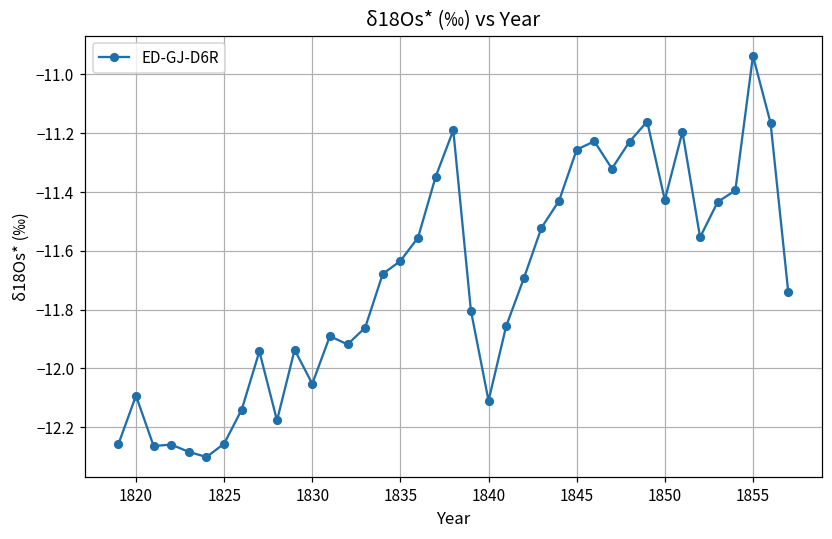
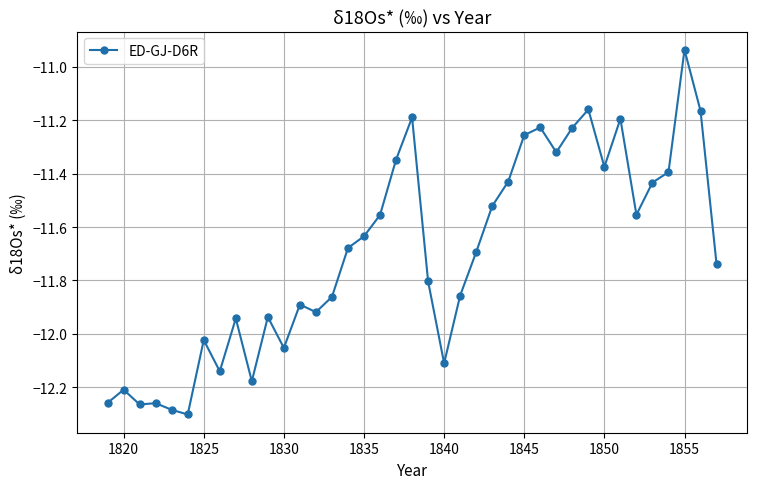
  {
-   "1820": -12.09,
-   "1825": -12.26,
+   "1820": -12.21,
+   "1825": -12.02,
    "1830": -12.05,
    "1835": -11.63,
    "1840": -12.11,
    "1845": -11.26,
-   "1850": -11.43,
+   "1850": -11.37,
    "1855": -10.94
  }
